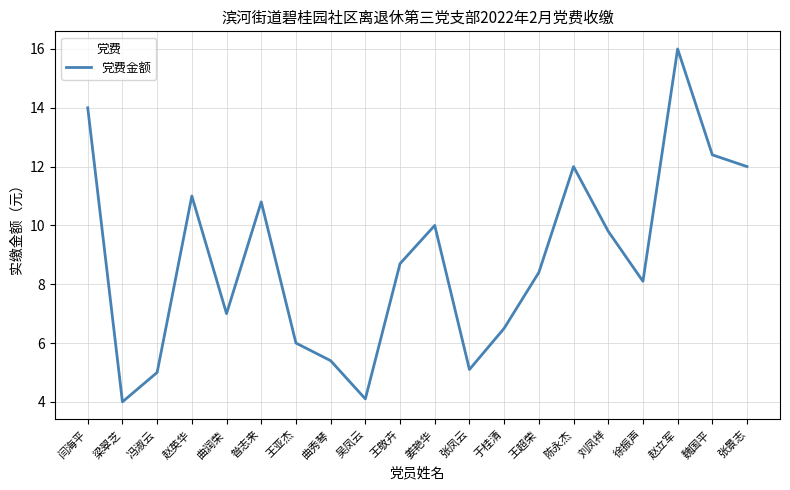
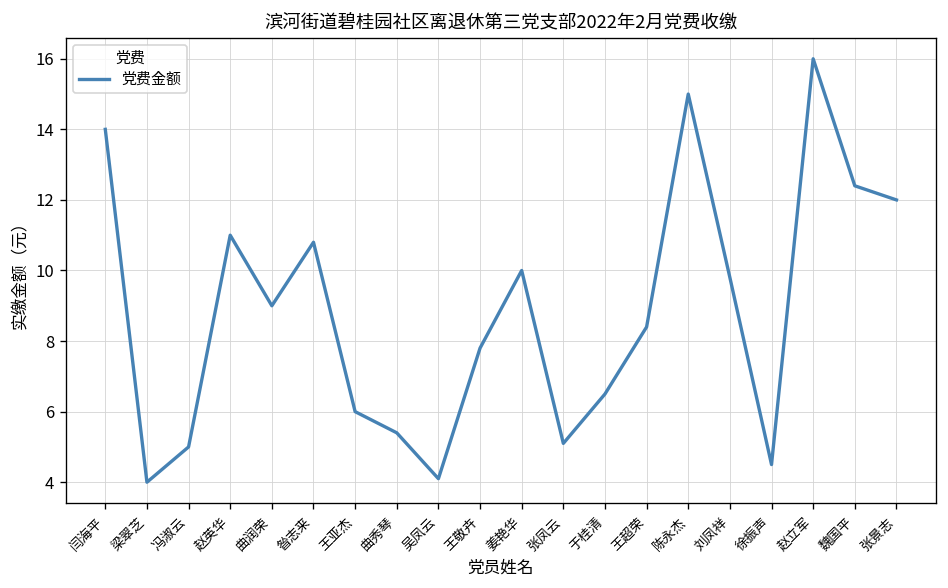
  {
    "闫海平": 14.0,
    "梁翠芝": 4.0,
    "冯淑云": 5.0,
    "赵英华": 11.0,
-   "曲润荣": 7,
+   "曲润荣": 9,
    "昝志来": 10.8,
    "王亚杰": 6.0,
    "曲秀琴": 5.4,
    "吴凤云": 4.1,
-   "王敬卉": 8.7,
+   "王敬卉": 7.8,
    "姜艳华": 10.0,
    "张凤云": 5.1,
    "于桂清": 6.5,
    "王超荣": 8.4,
-   "陈永杰": 12,
+   "陈永杰": 15,
    "刘凤祥": 9.8,
-   "徐振声": 8.1,
+   "徐振声": 4.5,
    "赵立军": 16.0,
    "魏国平": 12.4,
    "张景志": 12.0
  }
